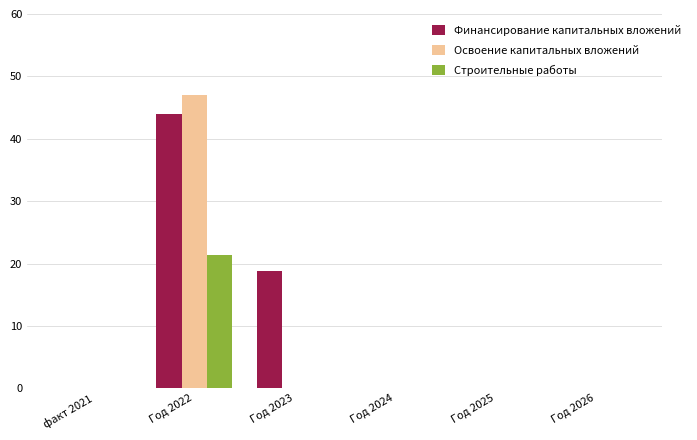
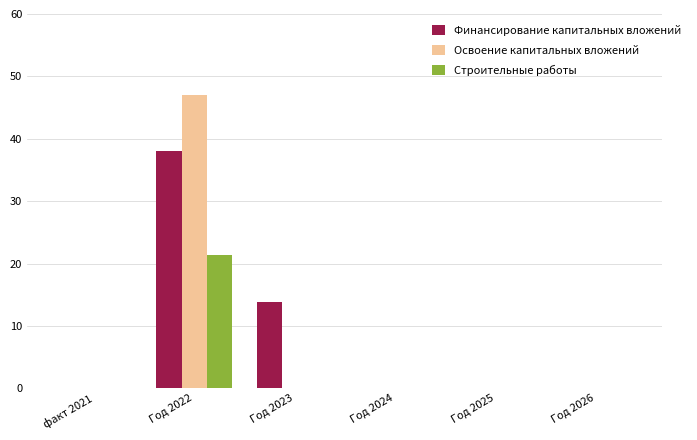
  {
    "Финансирование капитальных вложений": {
      "факт 2021": 0,
-     "Год 2022": 44,
-     "Год 2023": 19,
+     "Год 2022": 38,
+     "Год 2023": 14,
      "Год 2024": 0,
      "Год 2025": 0,
      "Год 2026": 0
    },
    "Освоение капитальных вложений": {
      "факт 2021": 0,
      "Год 2022": 47,
      "Год 2023": 0,
      "Год 2024": 0,
      "Год 2025": 0,
      "Год 2026": 0
    },
    "Строительные работы": {
      "факт 2021": 0,
      "Год 2022": 21,
      "Год 2023": 0,
      "Год 2024": 0,
      "Год 2025": 0,
      "Год 2026": 0
    }
  }
